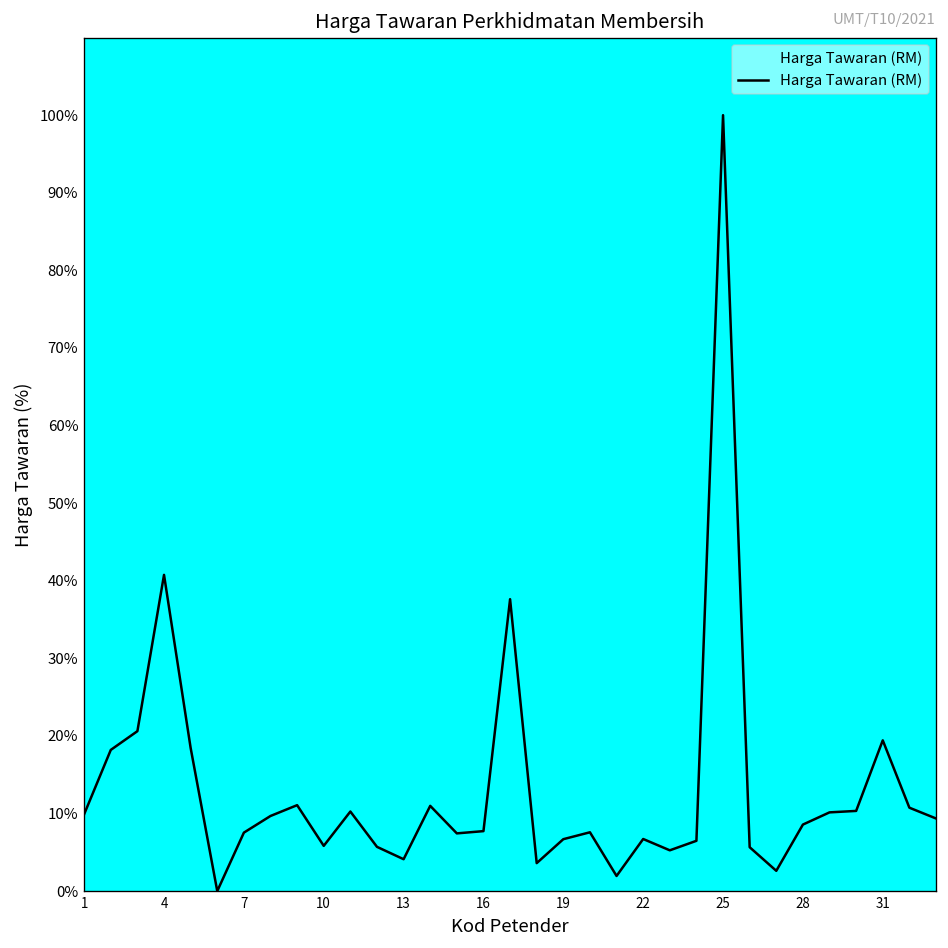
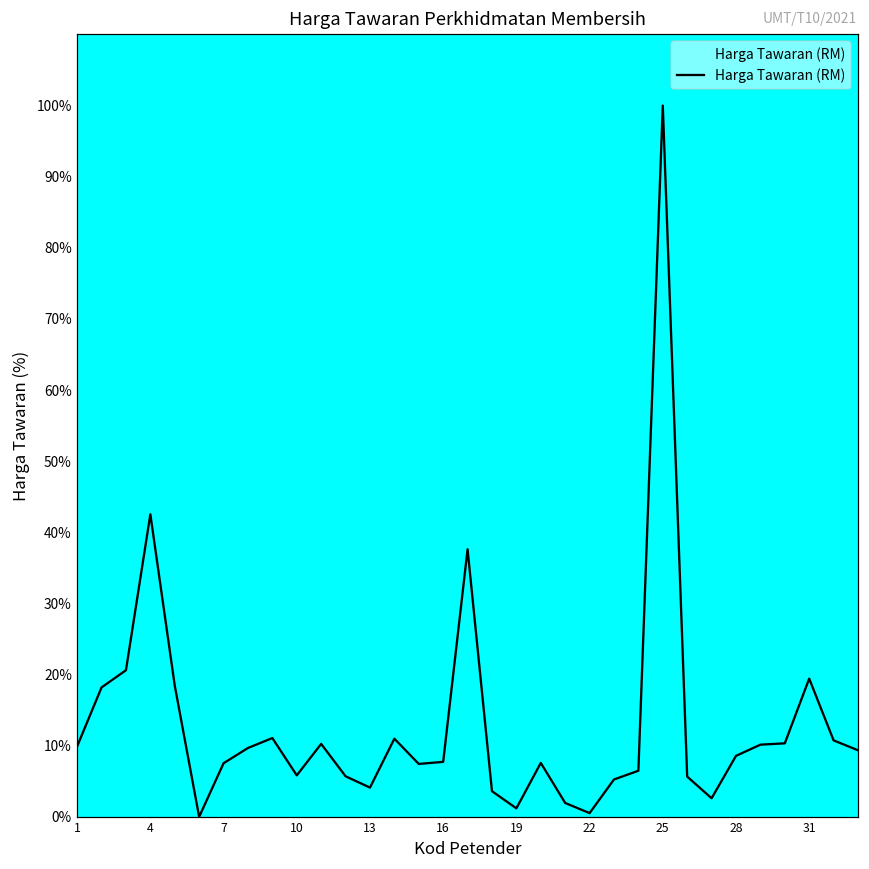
  {
    "1": "10%",
-   "4": "41%",
+   "4": "43%",
    "7": "8%",
    "10": "6%",
    "13": "4%",
    "16": "8%",
-   "19": "7%",
-   "22": "7%",
+   "19": "1%",
+   "22": "1%",
    "25": "100%",
    "28": "9%",
    "31": "19%"
  }
